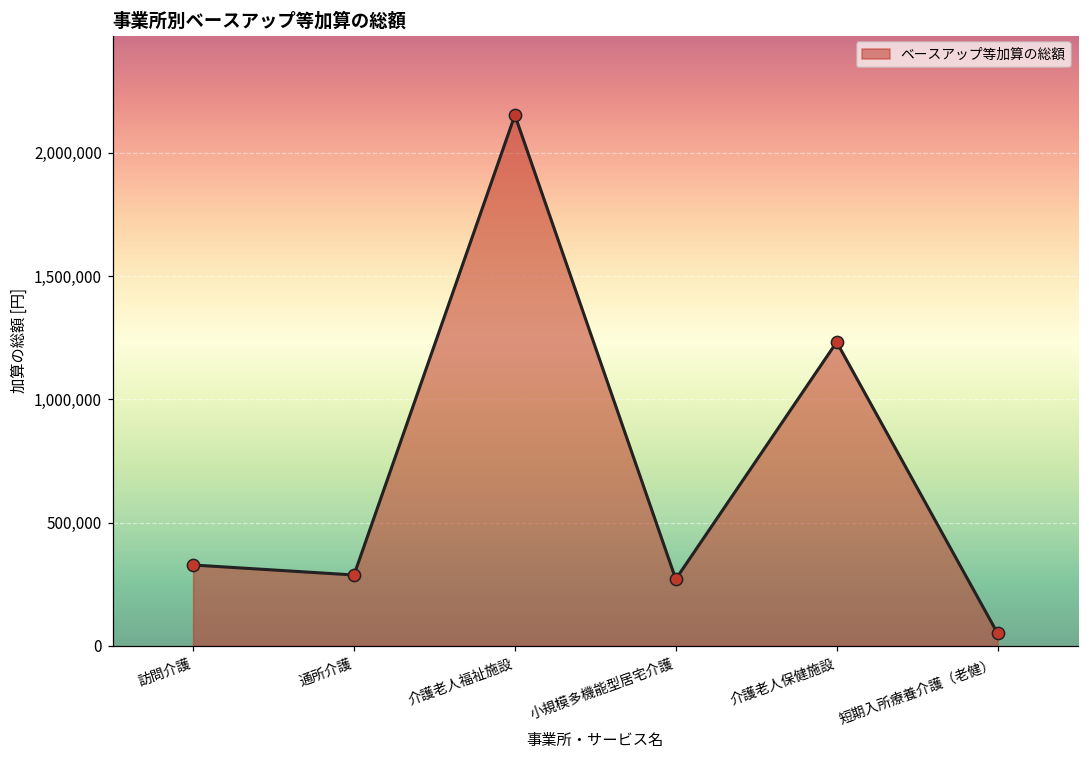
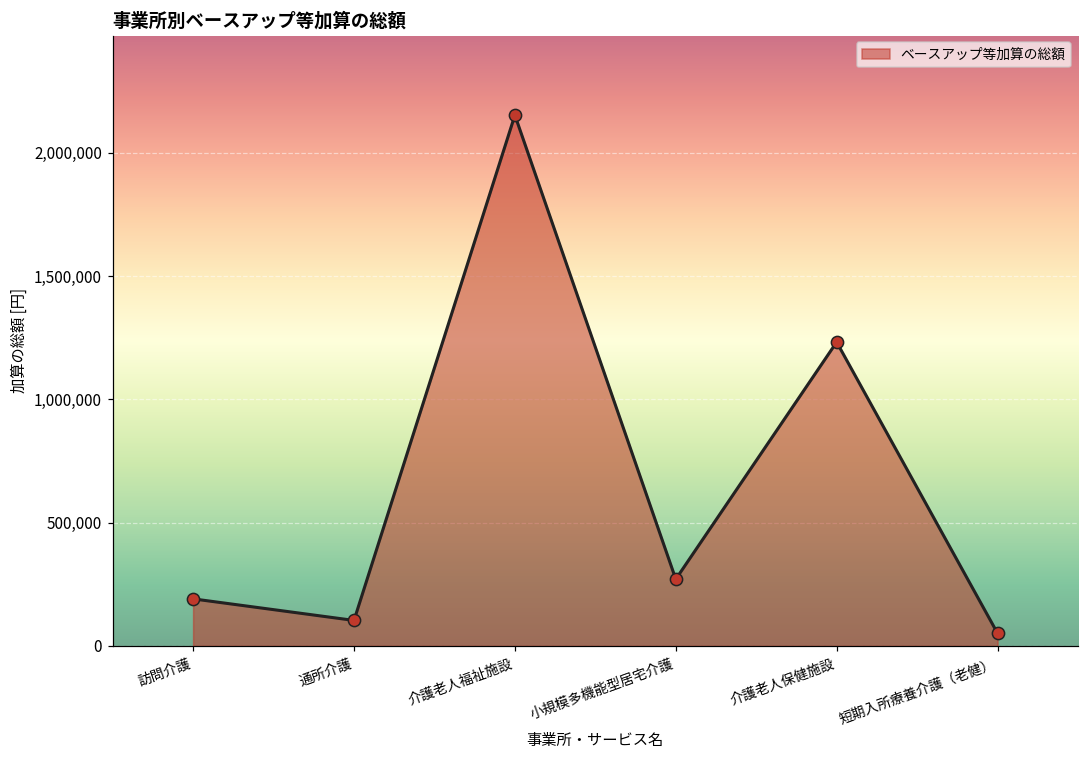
  {
-   "訪問介護": "330,000",
-   "通所介護": "290,000",
+   "訪問介護": "190,000",
+   "通所介護": "100,000",
    "介護老人福祉施設": "2,150,000",
    "小規模多機能型居宅介護": "270,000",
    "介護老人保健施設": "1,230,000",
    "短期入所療養介護（老健）": "50,000"
  }
